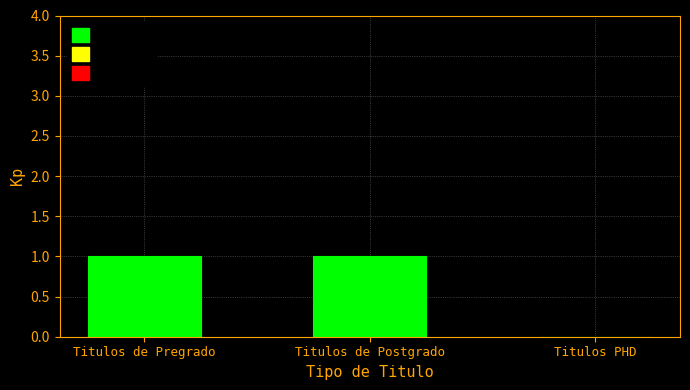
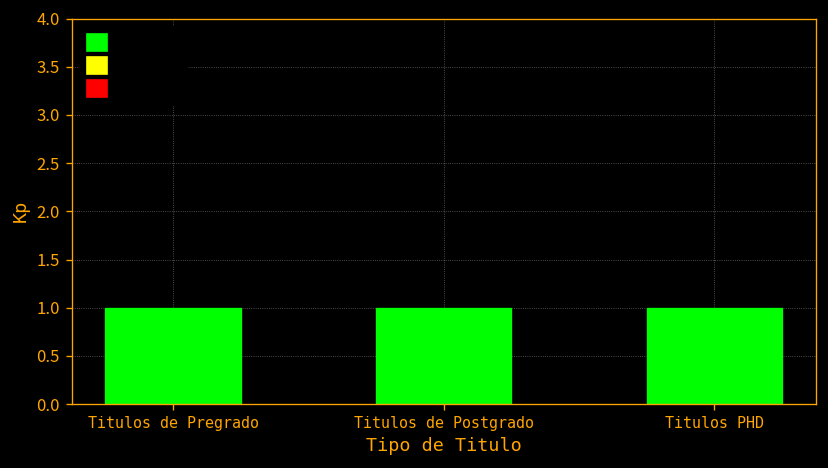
  {
    "Titulos de Pregrado": 1,
    "Titulos de Postgrado": 1,
-   "Titulos PHD": 0
+   "Titulos PHD": 1
  }
